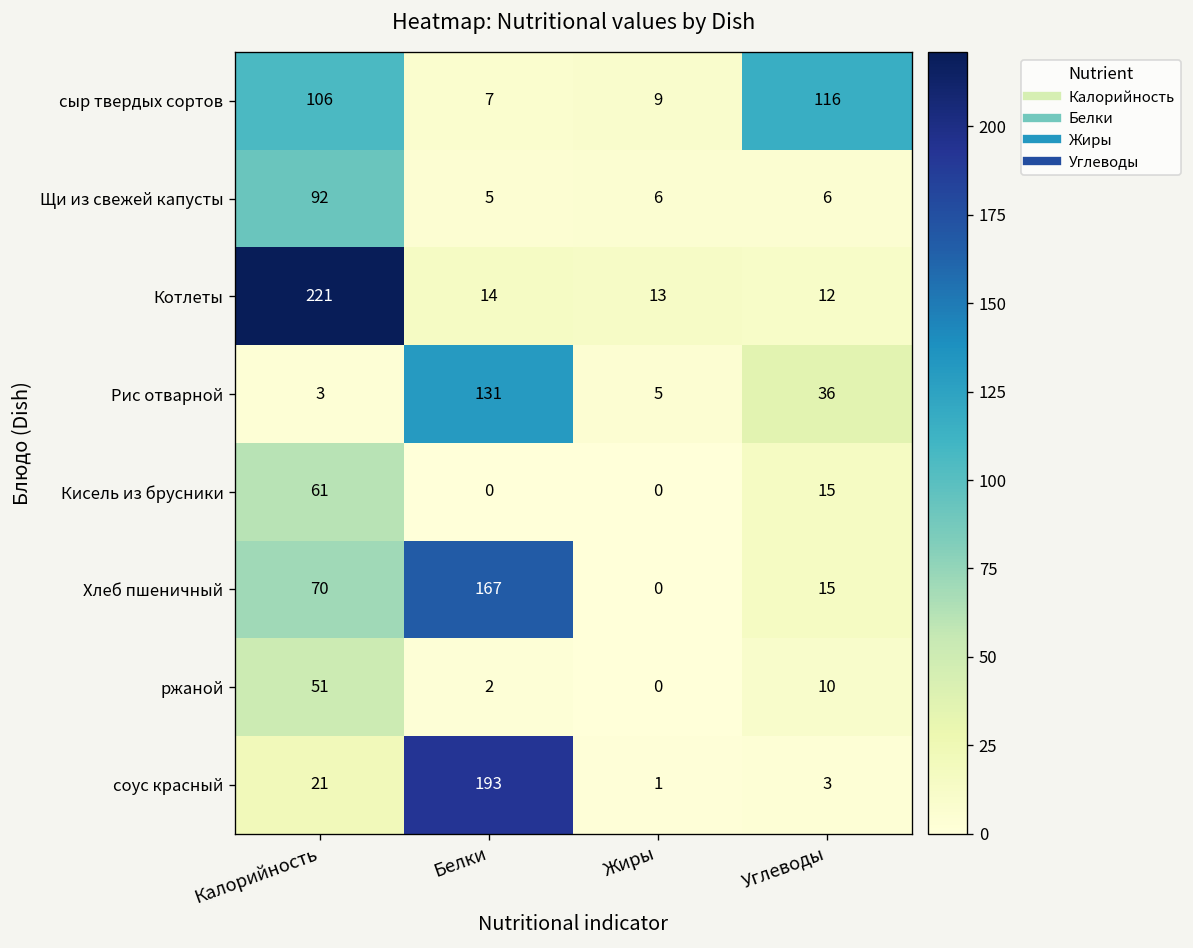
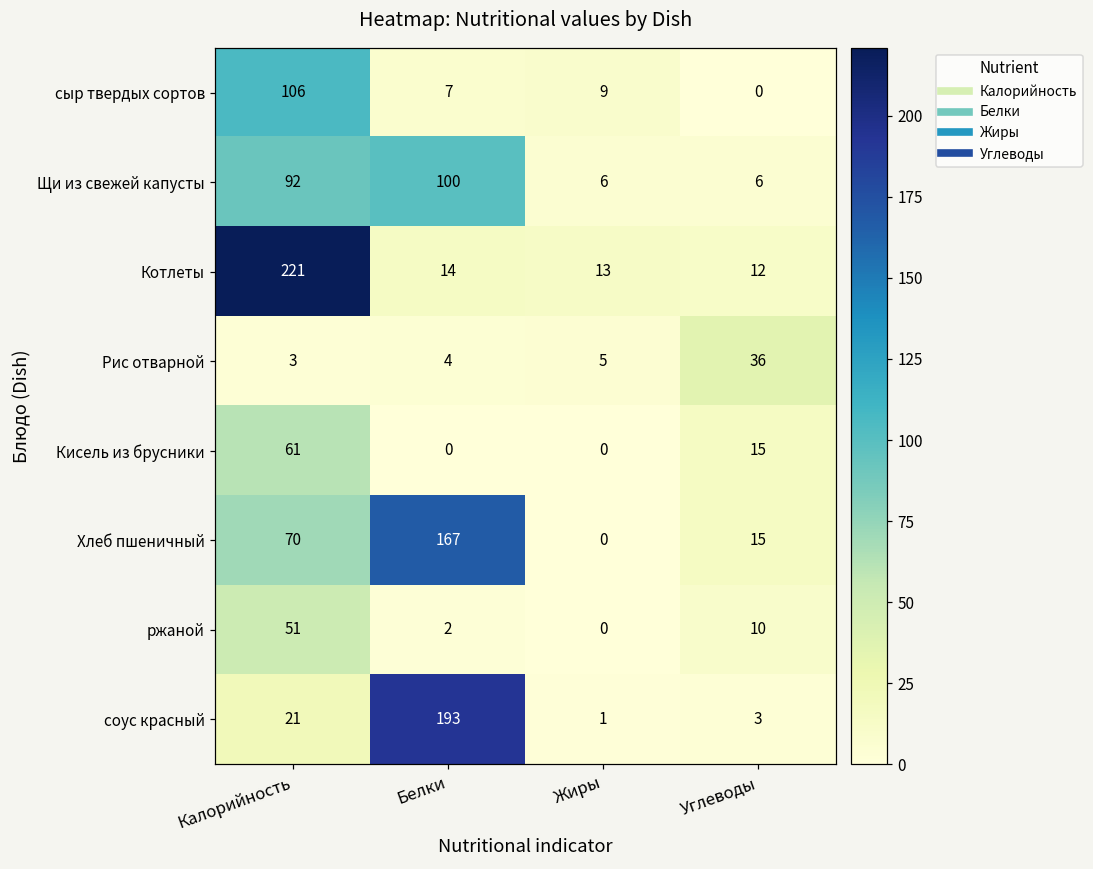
  {
    "сыр твердых сортов": {
      "Калорийность": 106,
      "Белки": 7,
      "Жиры": 9,
-     "Углеводы": 116
+     "Углеводы": 0
    },
    "Щи из свежей капусты": {
      "Калорийность": 92,
-     "Белки": 5,
+     "Белки": 100,
      "Жиры": 6,
      "Углеводы": 6
    },
    "Котлеты": {
      "Калорийность": 221,
      "Белки": 14,
      "Жиры": 13,
      "Углеводы": 12
    },
    "Рис отварной": {
      "Калорийность": 3,
-     "Белки": 131,
+     "Белки": 4,
      "Жиры": 5,
      "Углеводы": 36
    },
    "Кисель из брусники": {
      "Калорийность": 61,
      "Белки": 0,
      "Жиры": 0,
      "Углеводы": 15
    },
    "Хлеб пшеничный": {
      "Калорийность": 70,
      "Белки": 167,
      "Жиры": 0,
      "Углеводы": 15
    },
    "ржаной": {
      "Калорийность": 51,
      "Белки": 2,
      "Жиры": 0,
      "Углеводы": 10
    },
    "соус красный": {
      "Калорийность": 21,
      "Белки": 193,
      "Жиры": 1,
      "Углеводы": 3
    }
  }
